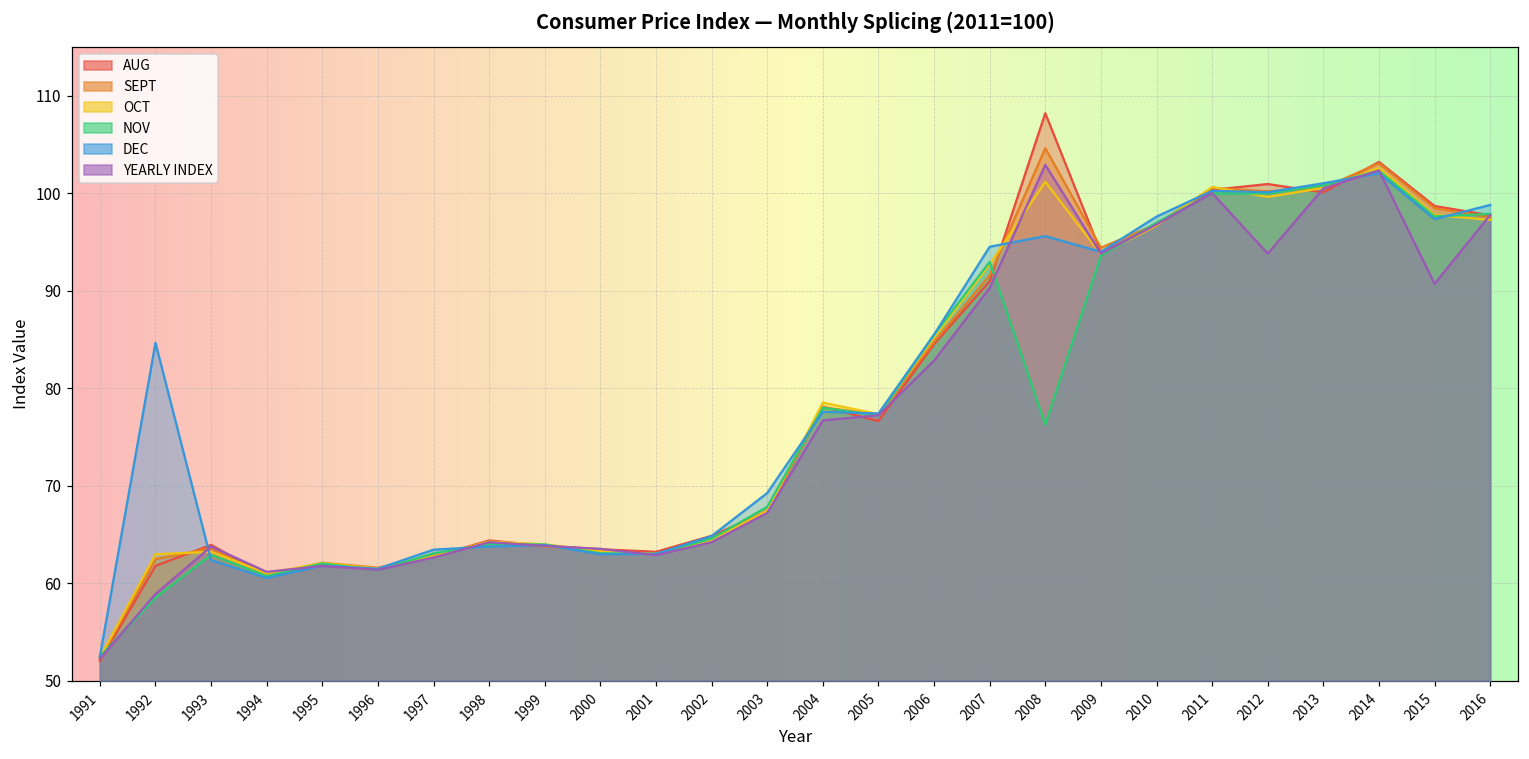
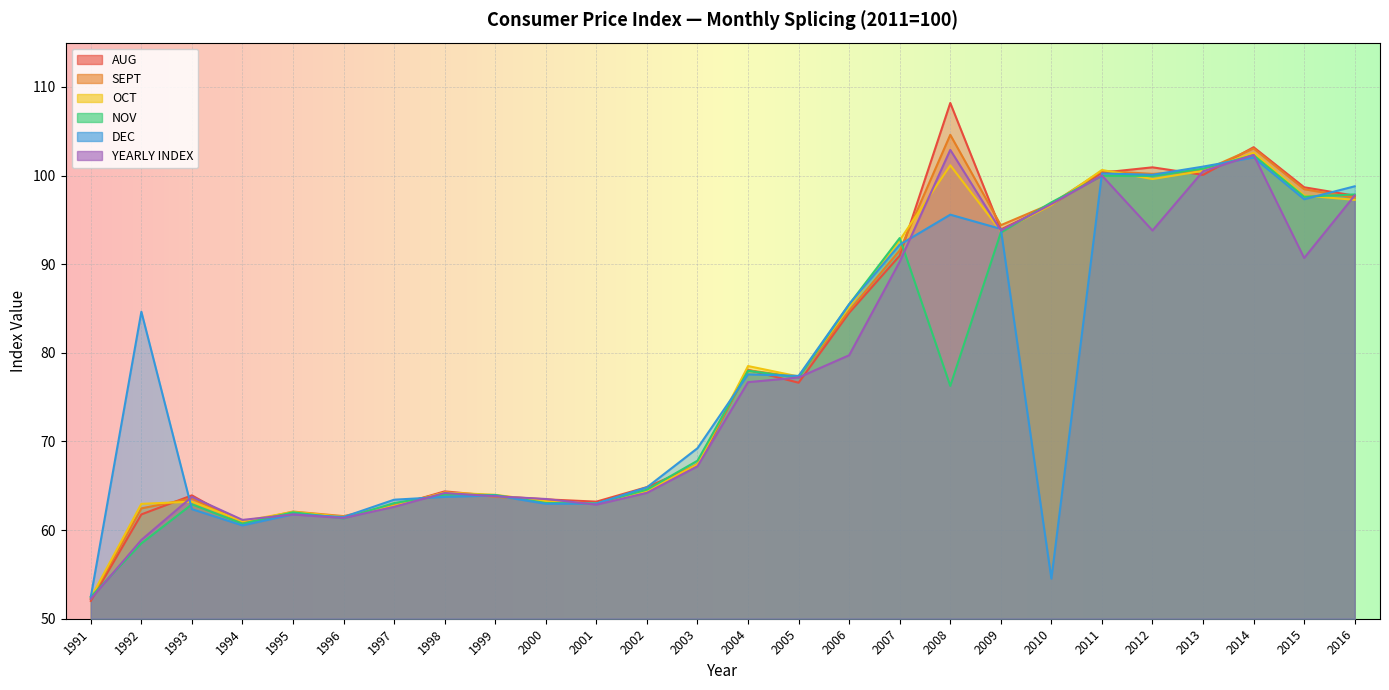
  {
    "NOV": {
      "1992": 59,
      "1993": 63,
      "2003": 68,
      "2008": 76
    },
    "DEC": {
      "1992": 85,
      "1993": 62,
      "1997": 63,
      "2003": 69,
      "2004": 78,
-     "2007": 95,
+     "2007": 92,
      "2008": 96,
-     "2010": 98,
+     "2010": 55,
      "2016": 99
    },
    "YEARLY INDEX": {
      "1992": 59,
      "2004": 77,
-     "2006": 83,
+     "2006": 80,
      "2007": 90,
      "2008": 103,
      "2012": 94,
      "2015": 91
    }
  }
